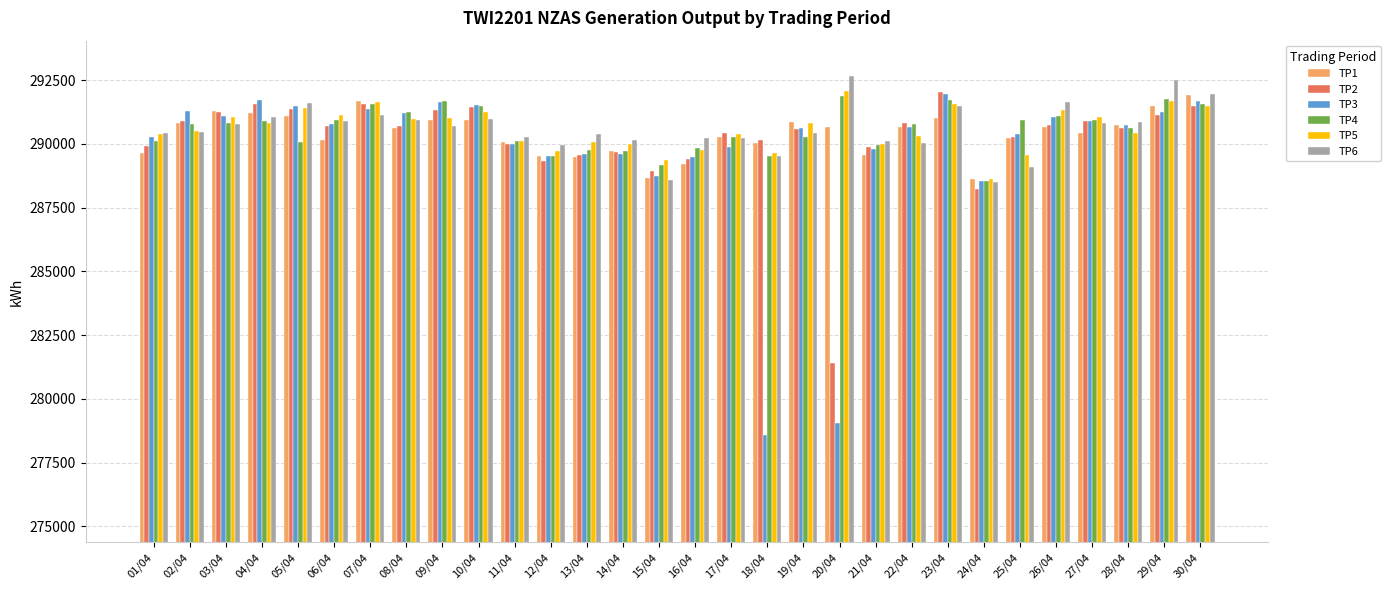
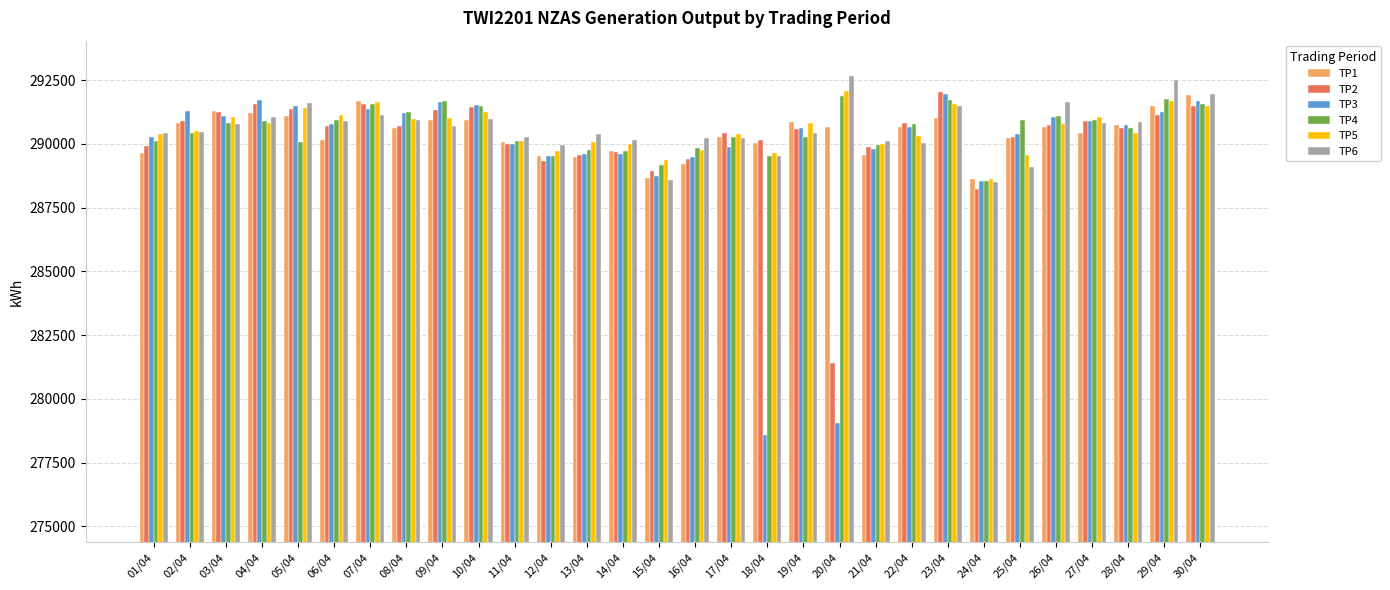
  {
    "TP3": {
      "01/04": 290300,
      "02/04": 291300,
      "03/04": 291100,
      "04/04": 291700,
      "05/04": 291500,
      "06/04": 290800,
      "07/04": 291400,
      "08/04": 291200,
      "09/04": 291600,
      "10/04": 291500,
      "11/04": 290000,
      "12/04": 289500,
      "13/04": 289600,
      "14/04": 289600,
      "15/04": 288700,
      "16/04": 289500,
      "17/04": 289900,
      "18/04": 278600,
      "19/04": 290600,
      "20/04": 279100,
      "21/04": 289800,
      "22/04": 290700,
      "23/04": 291900,
      "24/04": 288600,
      "25/04": 290400,
      "26/04": 291100,
      "27/04": 290900,
      "28/04": 290700,
      "29/04": 291200,
      "30/04": 291700
    },
    "TP4": {
      "01/04": 290100,
-     "02/04": 290800,
+     "02/04": 290400,
      "03/04": 290800,
      "04/04": 290900,
      "05/04": 290100,
      "06/04": 290900,
      "07/04": 291600,
      "08/04": 291200,
      "09/04": 291700,
      "10/04": 291500,
      "11/04": 290100,
      "12/04": 289500,
      "13/04": 289800,
      "14/04": 289700,
      "15/04": 289200,
      "16/04": 289800,
      "17/04": 290300,
      "18/04": 289500,
      "19/04": 290300,
      "20/04": 291900,
      "21/04": 290000,
      "22/04": 290800,
      "23/04": 291700,
      "24/04": 288500,
      "25/04": 290900,
      "26/04": 291100,
      "27/04": 290900,
      "28/04": 290600,
      "29/04": 291800,
      "30/04": 291600
    },
    "TP5": {
      "01/04": 290400,
      "02/04": 290500,
      "03/04": 291100,
      "04/04": 290800,
      "05/04": 291400,
      "06/04": 291100,
      "07/04": 291600,
      "08/04": 291000,
      "09/04": 291000,
      "10/04": 291300,
      "11/04": 290100,
      "12/04": 289700,
      "13/04": 290100,
      "14/04": 290000,
      "15/04": 289400,
      "16/04": 289800,
      "17/04": 290400,
      "18/04": 289700,
      "19/04": 290800,
      "20/04": 292100,
      "21/04": 290000,
      "22/04": 290300,
      "23/04": 291600,
      "24/04": 288600,
      "25/04": 289600,
-     "26/04": 291300,
+     "26/04": 290800,
      "27/04": 291100,
      "28/04": 290400,
      "29/04": 291700,
      "30/04": 291500
    },
    "TP6": {
      "01/04": 290400,
      "02/04": 290500,
      "03/04": 290800,
      "04/04": 291000,
      "05/04": 291600,
      "06/04": 290900,
      "07/04": 291100,
      "08/04": 290900,
      "09/04": 290700,
      "10/04": 291000,
      "11/04": 290300,
      "12/04": 290000,
      "13/04": 290400,
      "14/04": 290100,
      "15/04": 288600,
      "16/04": 290200,
      "17/04": 290200,
      "18/04": 289500,
      "19/04": 290400,
      "20/04": 292600,
      "21/04": 290100,
      "22/04": 290000,
      "23/04": 291500,
      "24/04": 288500,
      "25/04": 289100,
      "26/04": 291600,
      "27/04": 290800,
      "28/04": 290900,
      "29/04": 292500,
      "30/04": 292000
    }
  }
